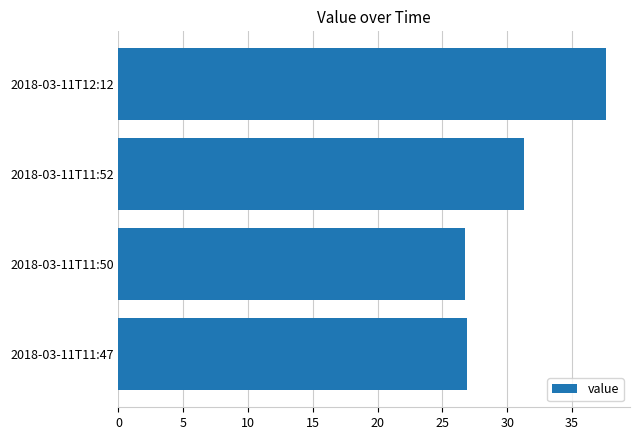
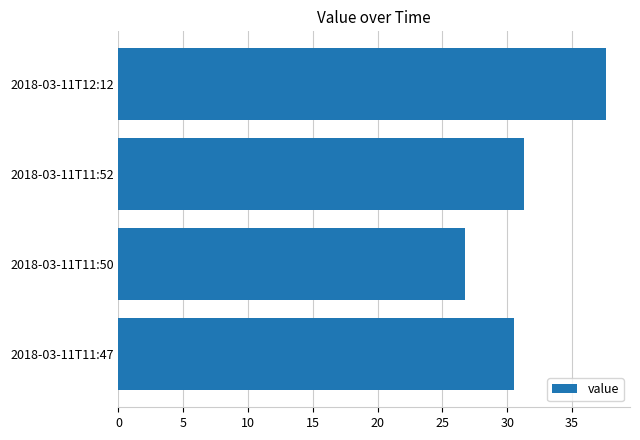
  {
    "2018-03-11T12:12": 37.6,
    "2018-03-11T11:52": 31.3,
    "2018-03-11T11:50": 26.8,
-   "2018-03-11T11:47": 26.9
+   "2018-03-11T11:47": 30.5
  }
